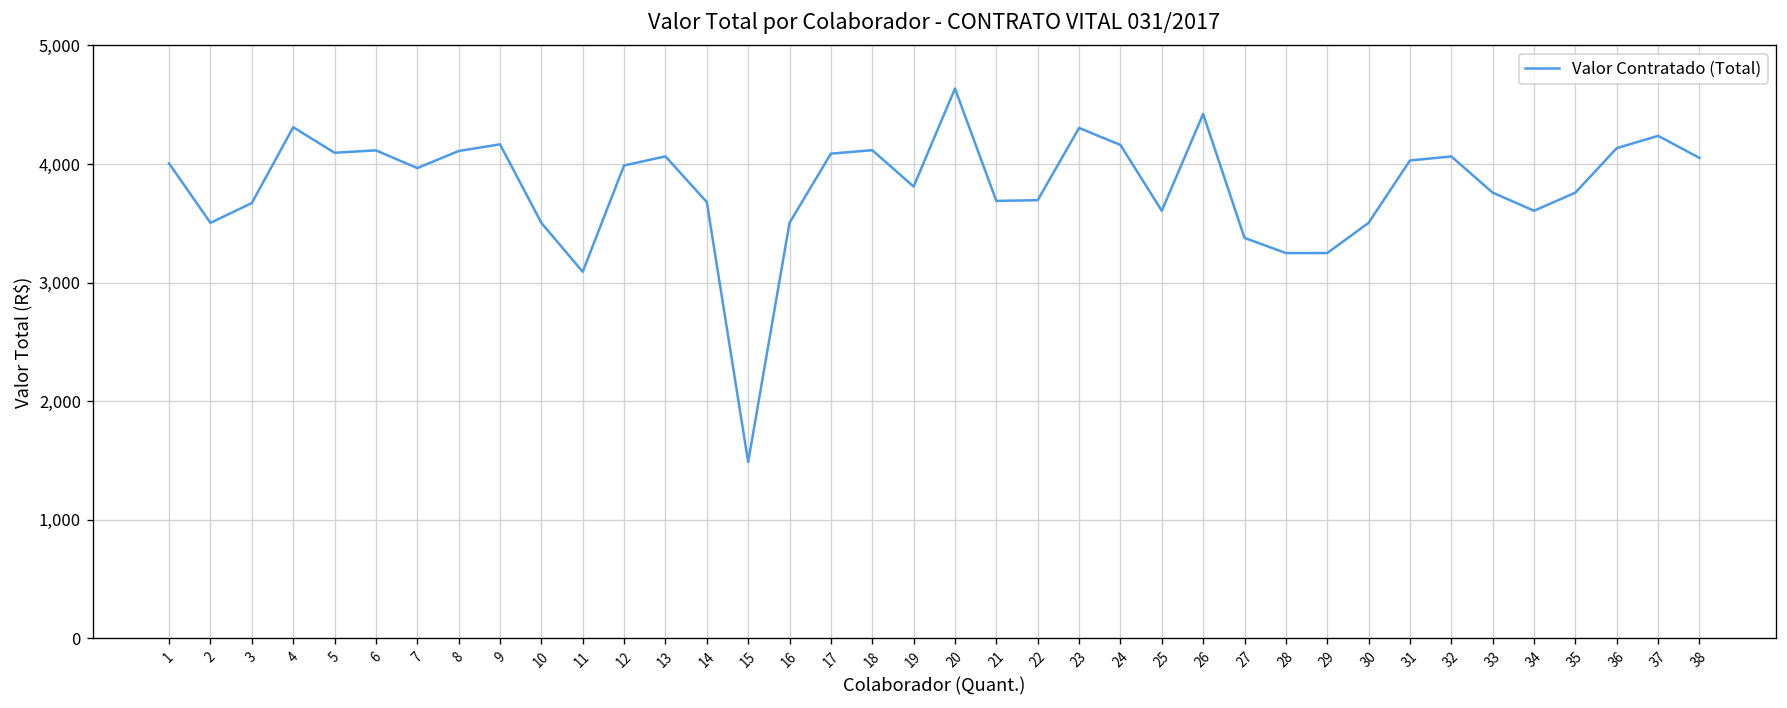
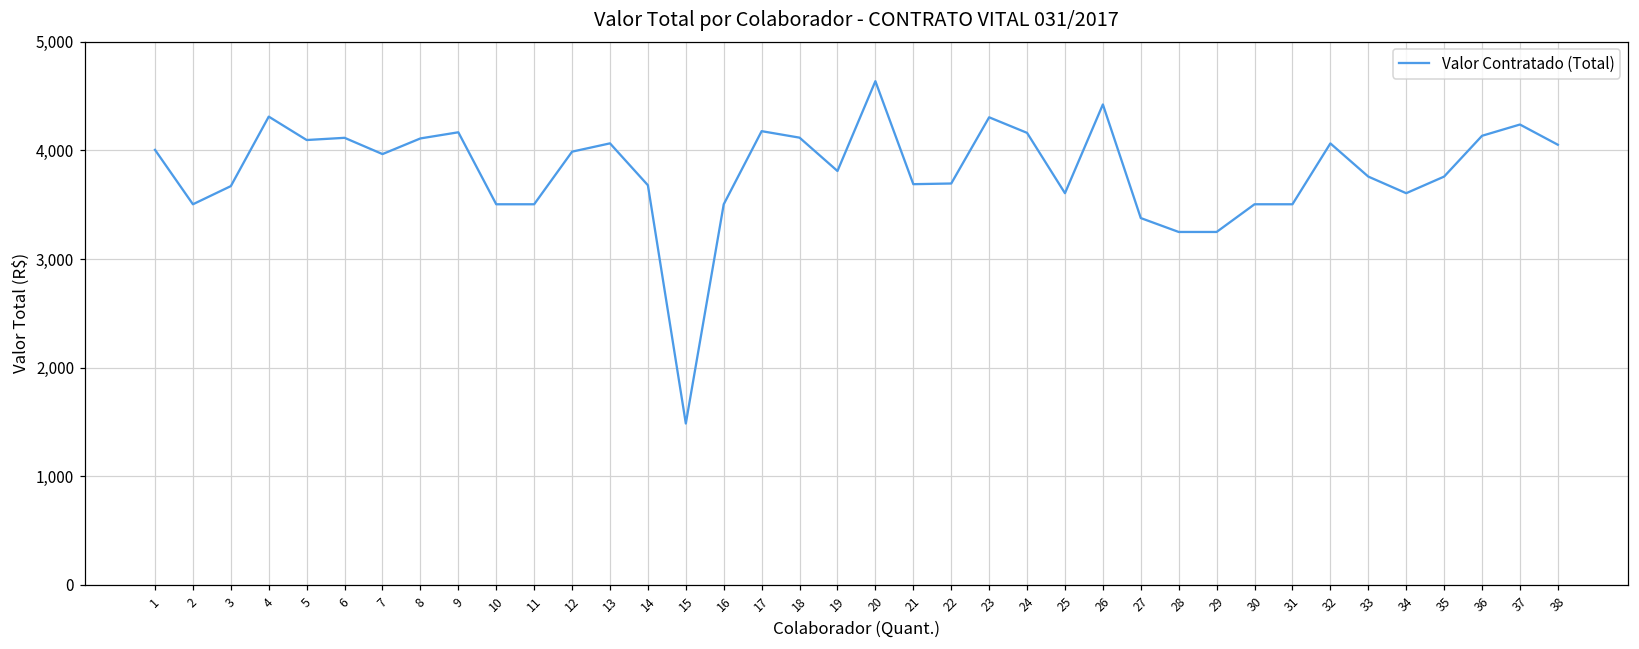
  {
    "1": "4,000",
    "2": "3,500",
    "3": "3,700",
    "4": "4,300",
    "5": "4,100",
    "6": "4,100",
    "7": "4,000",
    "8": "4,100",
    "9": "4,200",
    "10": "3,500",
-   "11": "3,100",
+   "11": "3,500",
    "12": "4,000",
    "13": "4,100",
    "14": "3,700",
    "15": "1,500",
    "16": "3,500",
-   "17": "4,100",
+   "17": "4,200",
    "18": "4,100",
    "19": "3,800",
    "20": "4,600",
    "21": "3,700",
    "22": "3,700",
    "23": "4,300",
    "24": "4,200",
    "25": "3,600",
    "26": "4,400",
    "27": "3,400",
    "28": "3,200",
    "29": "3,200",
    "30": "3,500",
-   "31": "4,000",
+   "31": "3,500",
    "32": "4,100",
    "33": "3,800",
    "34": "3,600",
    "35": "3,800",
    "36": "4,100",
    "37": "4,200",
    "38": "4,100"
  }
